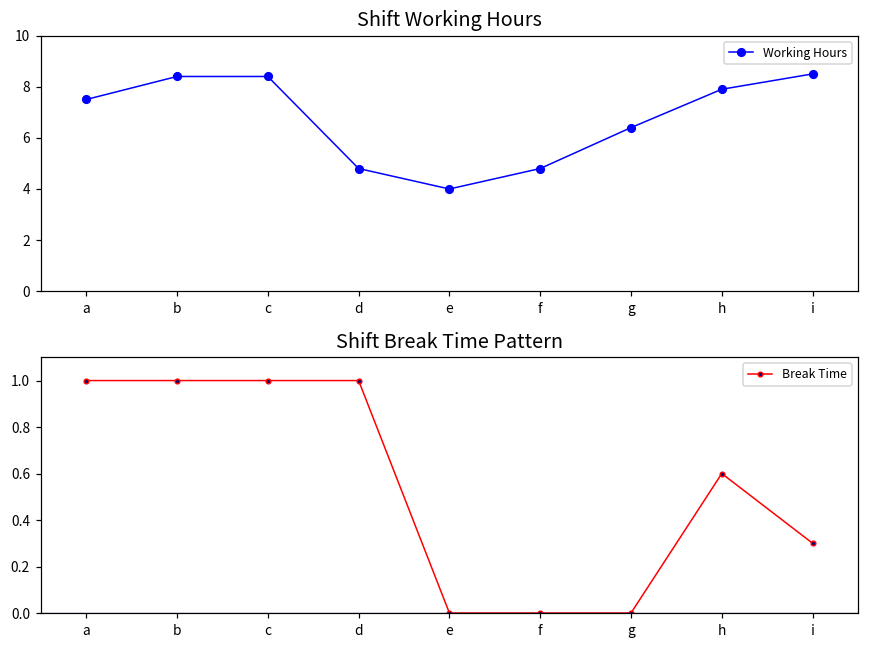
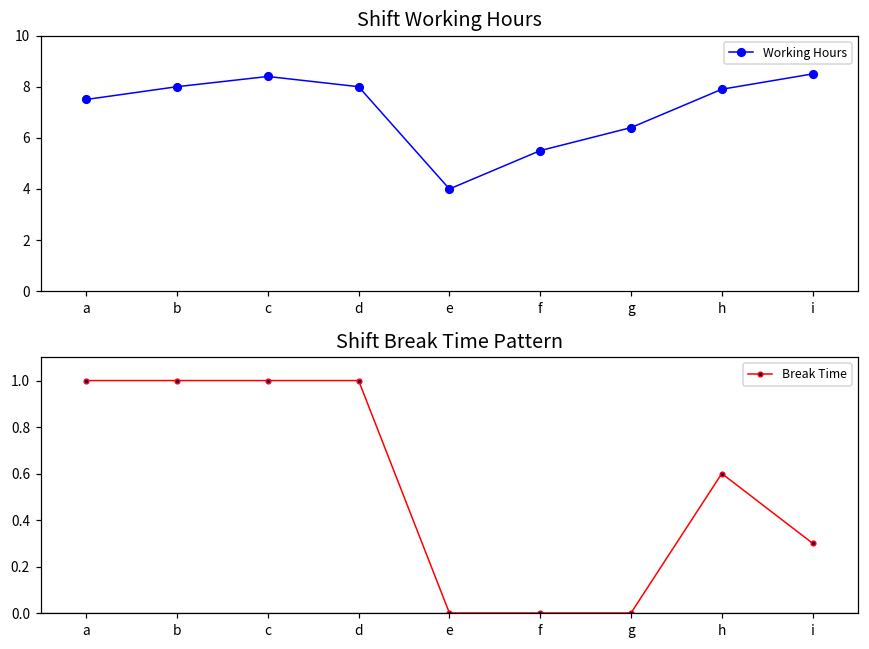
  {
    "Shift Working Hours": {
      "a": 7.5,
-     "b": 8.4,
+     "b": 8.0,
      "c": 8.4,
-     "d": 4.8,
+     "d": 8.0,
      "e": 4.0,
-     "f": 4.8,
+     "f": 5.5,
      "g": 6.4,
      "h": 7.9,
      "i": 8.5
    },
    "Shift Break Time Pattern": {
      "a": 1.00,
      "b": 1.00,
      "c": 1.00,
      "d": 1.00,
      "e": 0.00,
      "f": 0.00,
      "g": 0.00,
      "h": 0.60,
      "i": 0.30
    }
  }
